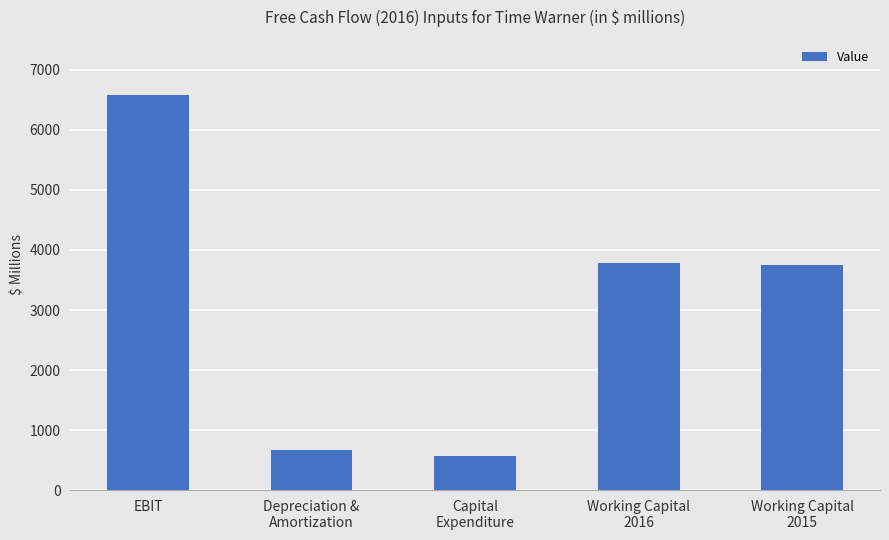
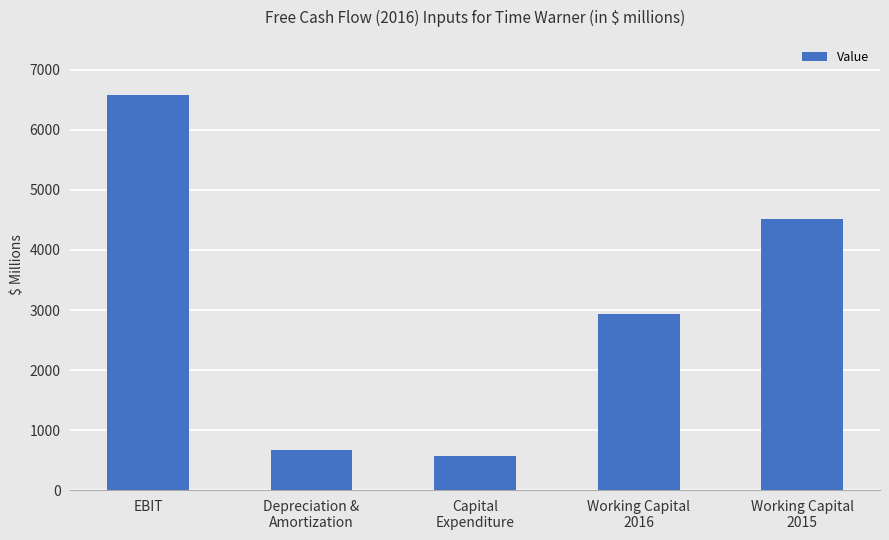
  {
    "EBIT": 6600,
    "Depreciation & Amortization": 700,
    "Capital Expenditure": 600,
-   "Working Capital 2016": 3800,
-   "Working Capital 2015": 3700
+   "Working Capital 2016": 2900,
+   "Working Capital 2015": 4500
  }
